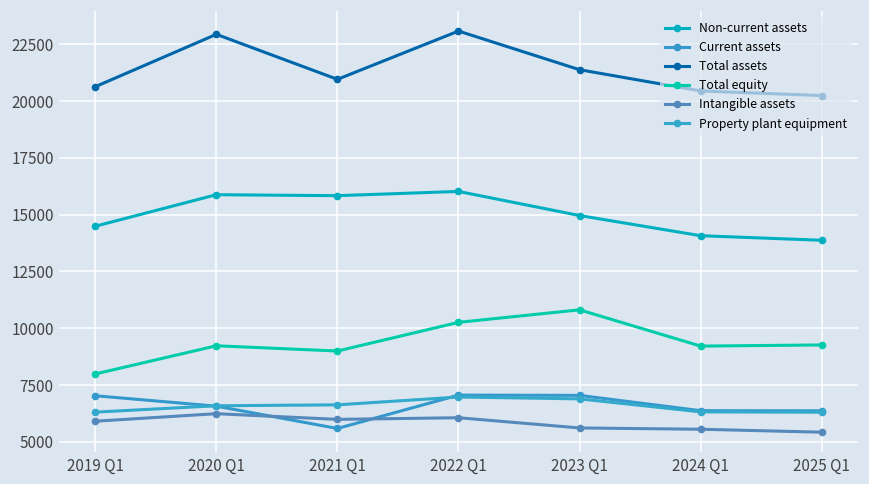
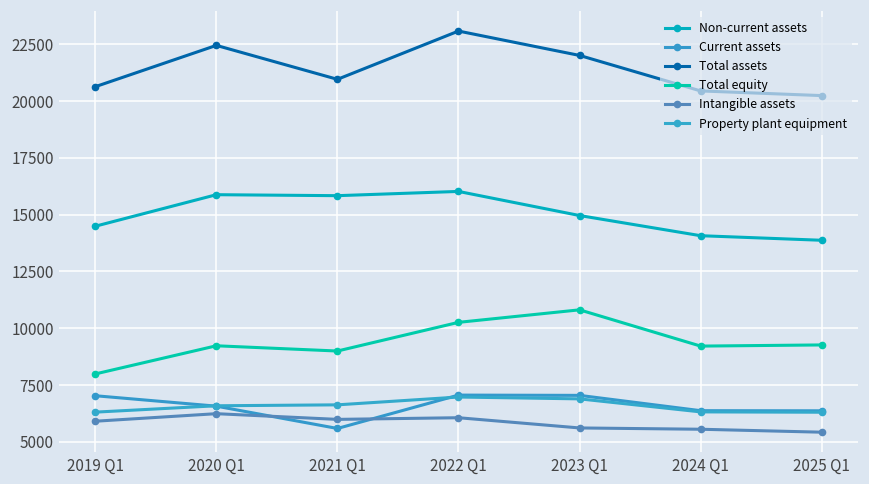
  {
    "Total assets": {
      "2019 Q1": 20600,
-     "2020 Q1": 22900,
+     "2020 Q1": 22500,
      "2021 Q1": 21000,
      "2022 Q1": 23100,
-     "2023 Q1": 21400
+     "2023 Q1": 22000
    }
  }
